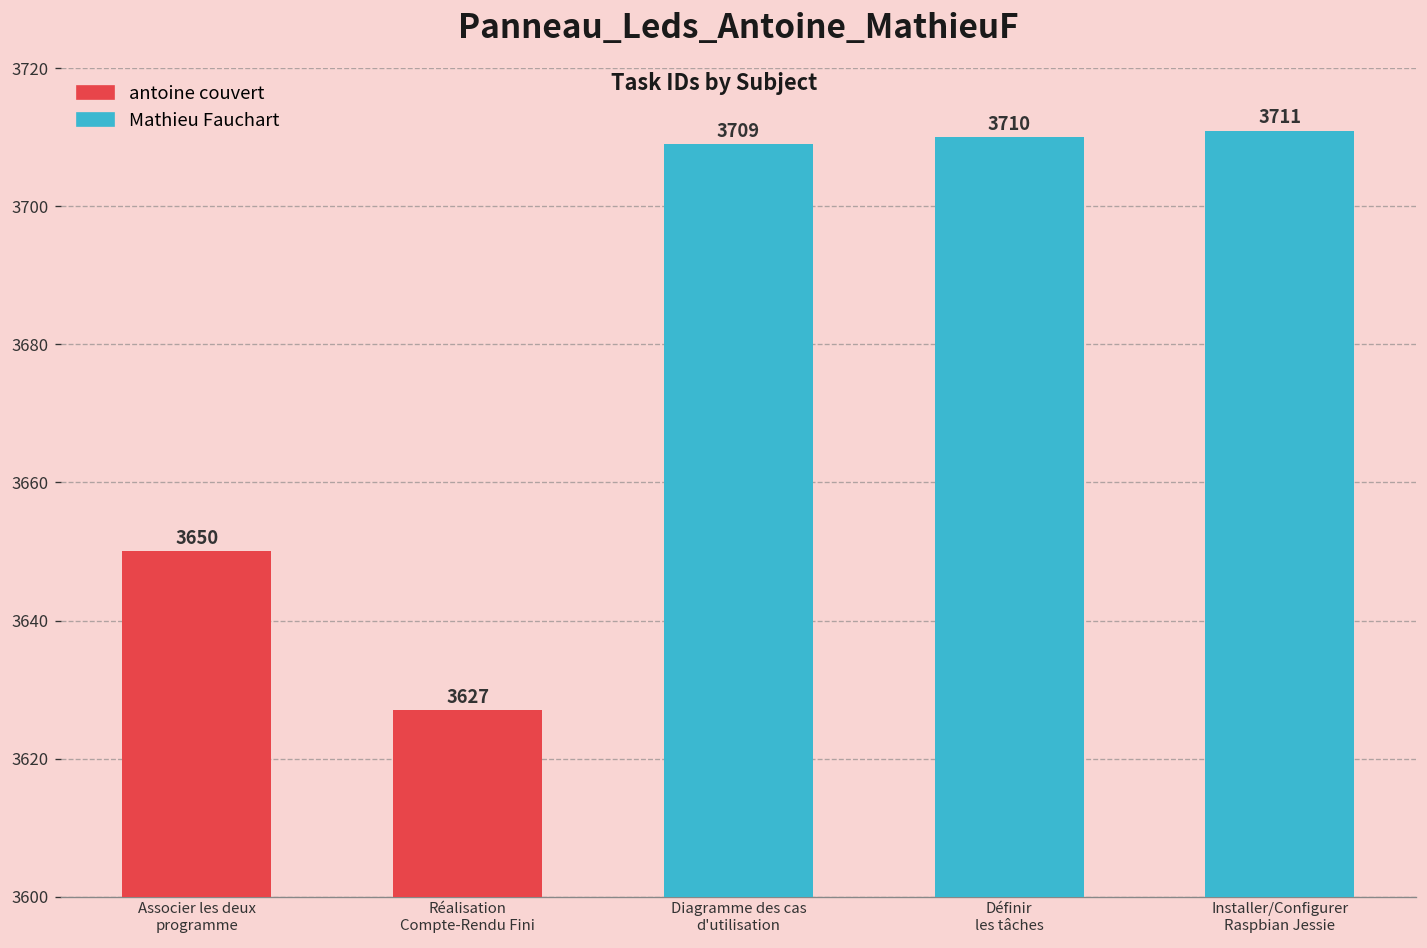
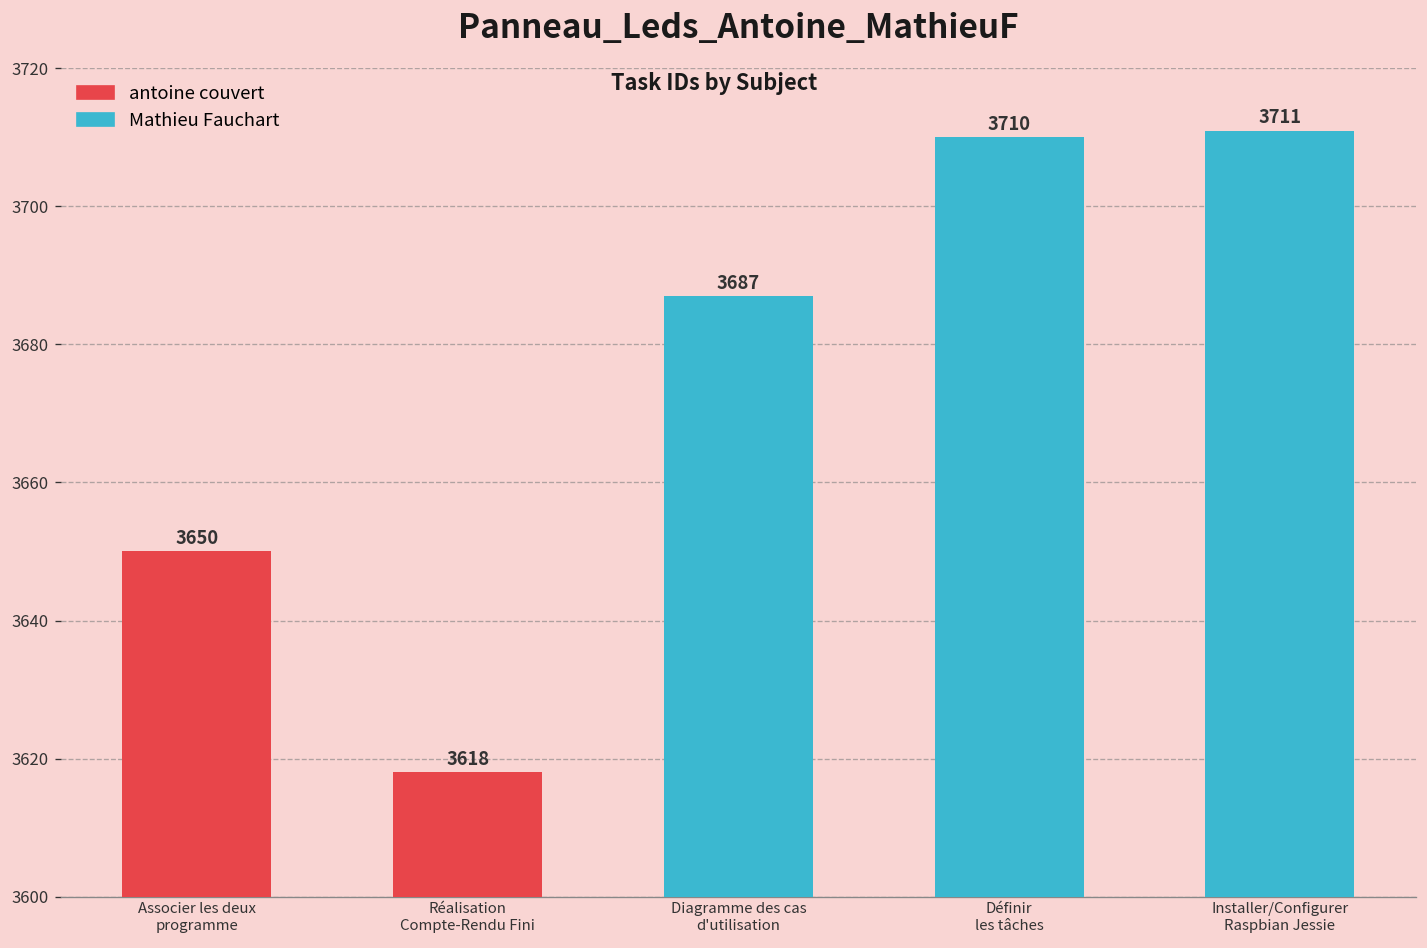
  {
    "Associer les deux programme": 3650,
-   "Réalisation Compte-Rendu Fini": 3627,
-   "Diagramme des cas d'utilisation": 3709,
+   "Réalisation Compte-Rendu Fini": 3618,
+   "Diagramme des cas d'utilisation": 3687,
    "Définir les tâches": 3710,
    "Installer/Configurer Raspbian Jessie": 3711
  }
